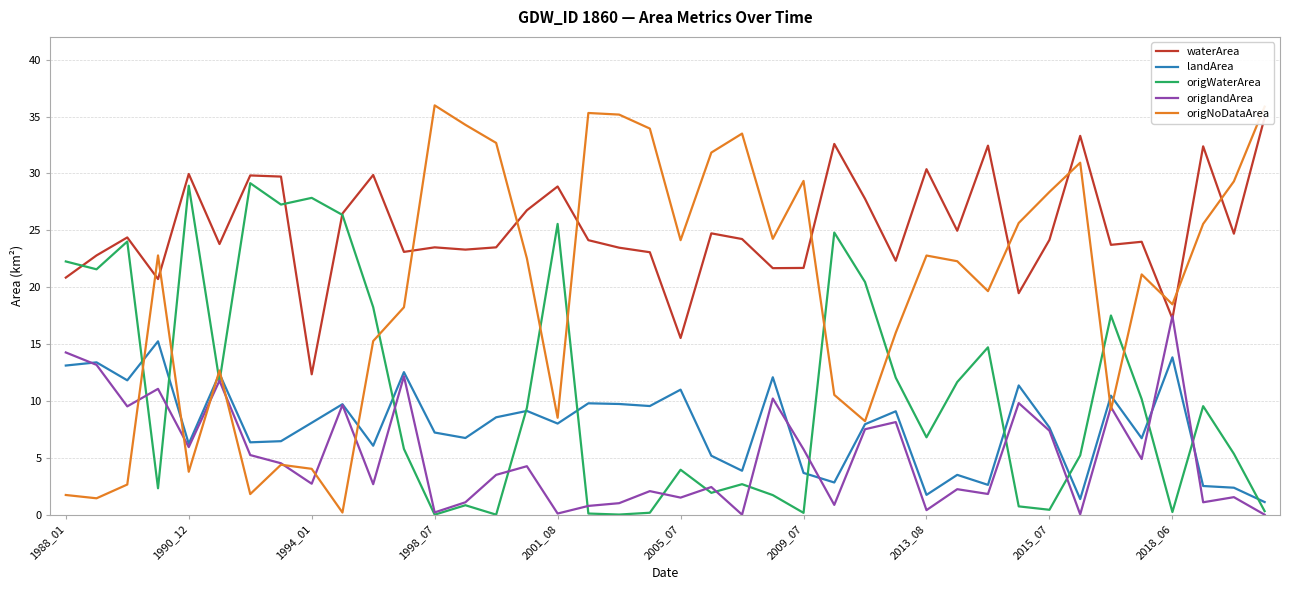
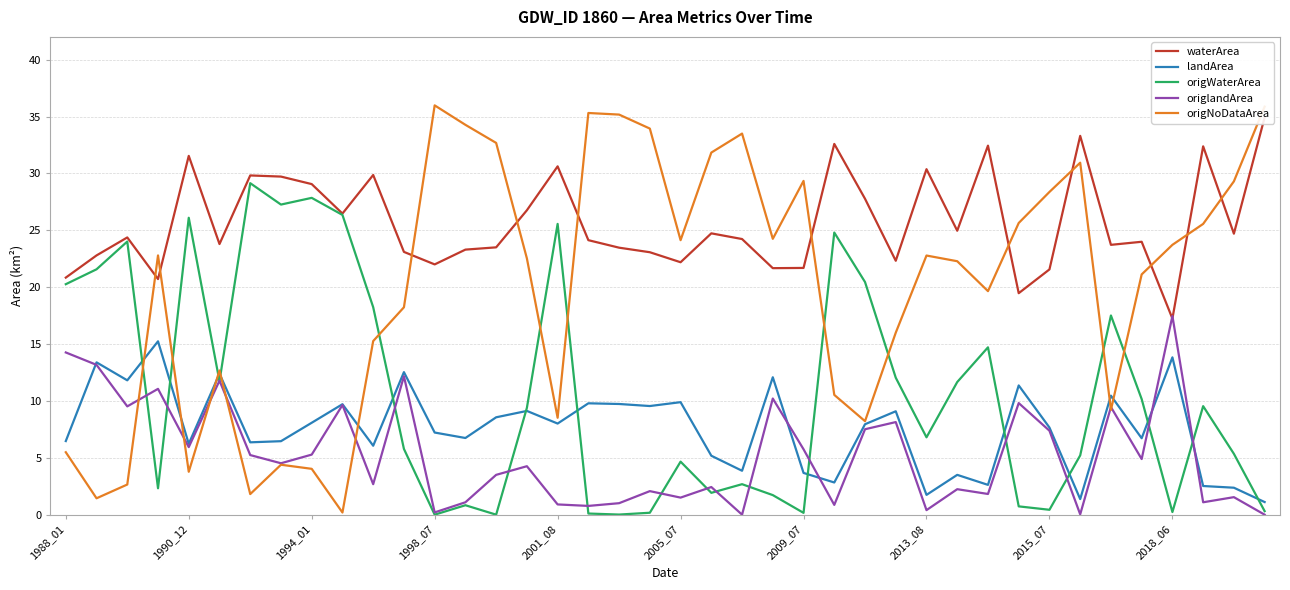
  {
    "waterArea": {
      "1988_01": 20.8,
-     "1990_12": 30.0,
-     "1994_01": 12.3,
-     "1998_07": 23.5,
-     "2001_08": 28.9,
-     "2005_07": 15.5,
+     "1990_12": 31.5,
+     "1994_01": 29.1,
+     "1998_07": 22.0,
+     "2001_08": 30.6,
+     "2005_07": 22.2,
      "2009_07": 21.7,
      "2013_08": 30.4,
-     "2015_07": 24.2
+     "2015_07": 21.6
    },
    "landArea": {
-     "1988_01": 13.1,
+     "1988_01": 6.5,
      "1990_12": 6.2,
      "1994_01": 8.1,
      "1998_07": 7.2,
      "2001_08": 8.0,
-     "2005_07": 11.0,
+     "2005_07": 9.9,
      "2009_07": 3.7,
      "2013_08": 1.7,
      "2015_07": 7.7,
      "2018_06": 13.8
    },
    "origWaterArea": {
-     "1988_01": 22.3,
-     "1990_12": 28.9,
+     "1988_01": 20.3,
+     "1990_12": 26.1,
      "1994_01": 27.9,
      "2001_08": 25.6,
-     "2005_07": 4.0,
+     "2005_07": 4.7,
      "2009_07": 0.2,
      "2013_08": 6.8,
      "2015_07": 0.4,
      "2018_06": 0.2
    },
    "origlandArea": {
      "1988_01": 14.3,
      "1990_12": 5.9,
-     "1994_01": 2.7,
-     "2001_08": 0.1,
+     "1994_01": 5.3,
+     "2001_08": 0.9,
      "2005_07": 1.5,
      "2009_07": 5.8,
      "2013_08": 0.4,
      "2015_07": 7.4
    },
    "origNoDataArea": {
-     "1988_01": 1.7,
+     "1988_01": 5.5,
      "1990_12": 3.8,
      "1994_01": 4.0,
      "1998_07": 36.0,
      "2001_08": 8.5,
      "2005_07": 24.1,
      "2009_07": 29.3,
      "2013_08": 22.8,
      "2015_07": 28.4,
-     "2018_06": 18.5
+     "2018_06": 23.7
    }
  }
